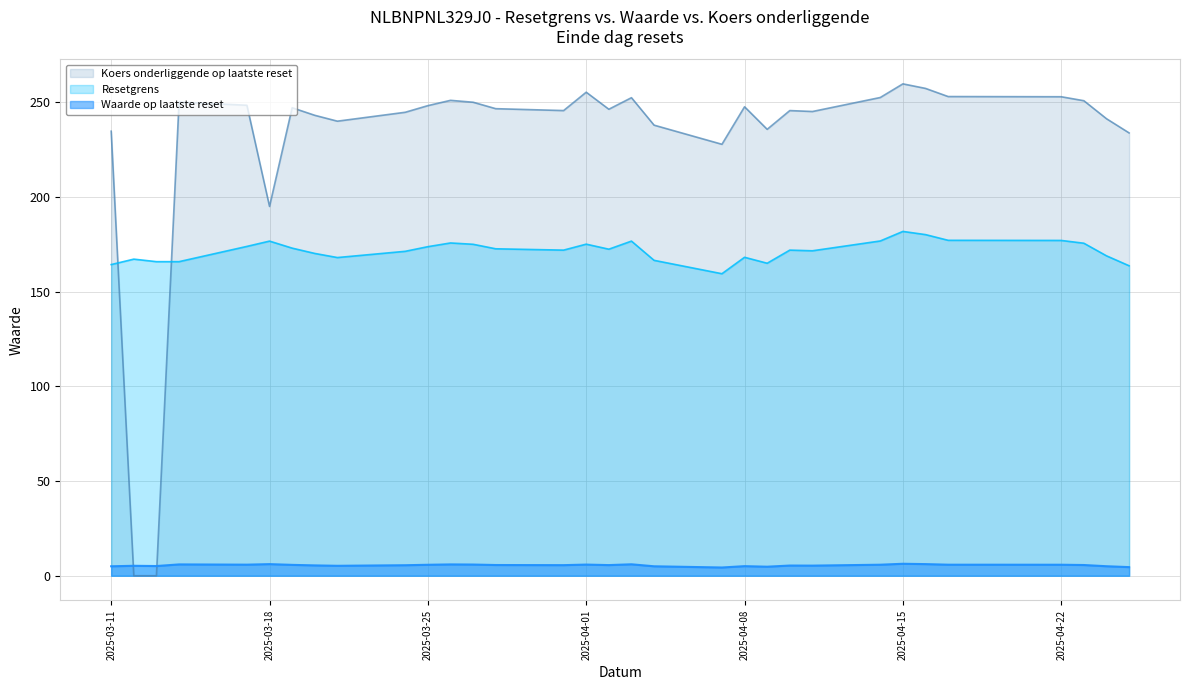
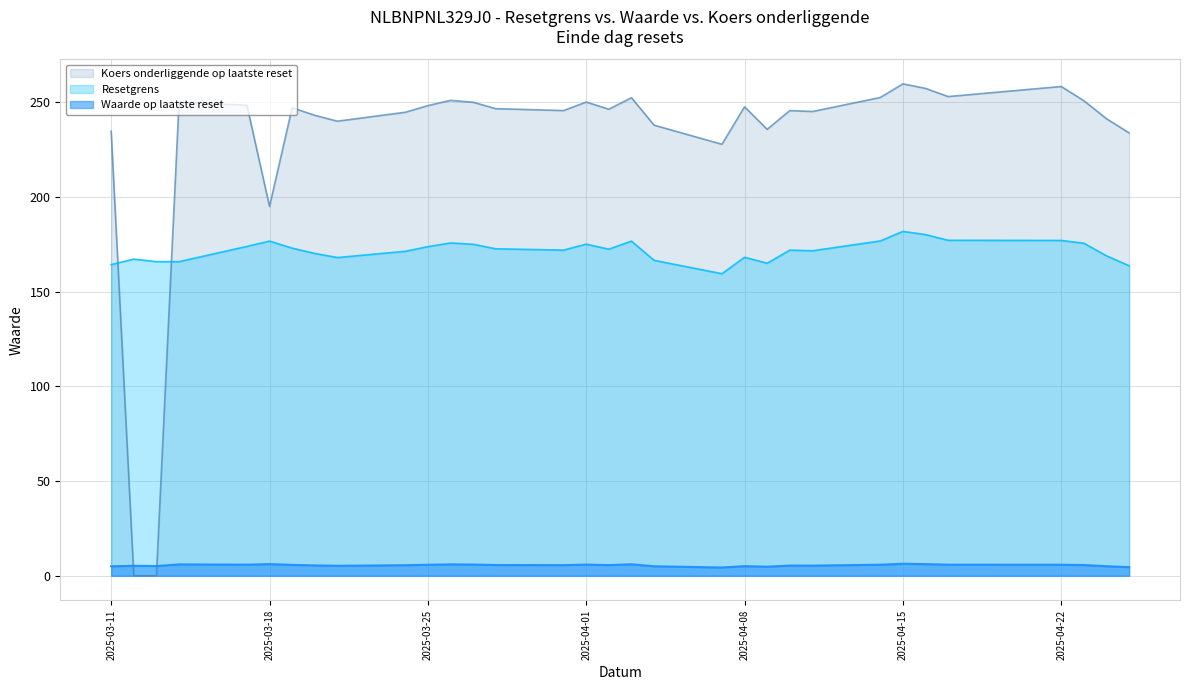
  {
    "Koers onderliggende op laatste reset": {
      "2025-03-11": 235,
      "2025-03-18": 195,
      "2025-03-25": 248,
-     "2025-04-01": 255,
+     "2025-04-01": 250,
      "2025-04-08": 248,
      "2025-04-15": 260,
-     "2025-04-22": 253
+     "2025-04-22": 258
    }
  }
